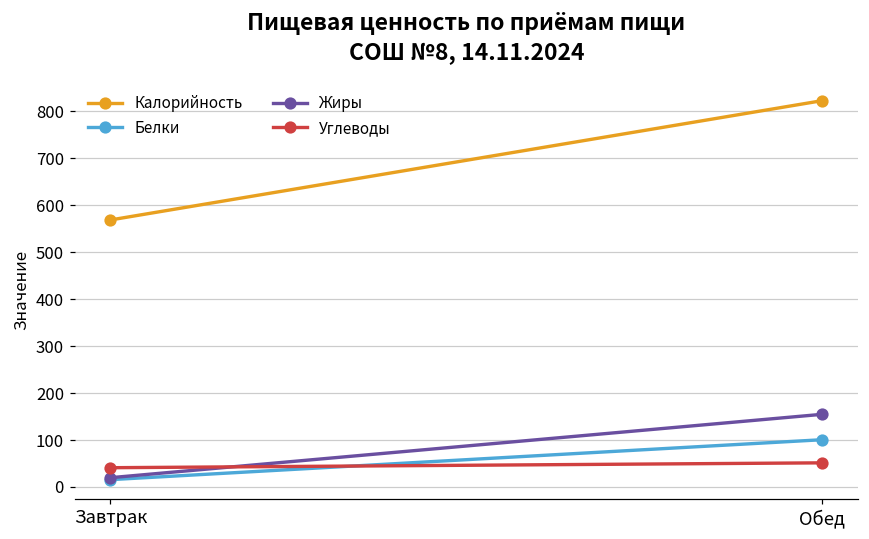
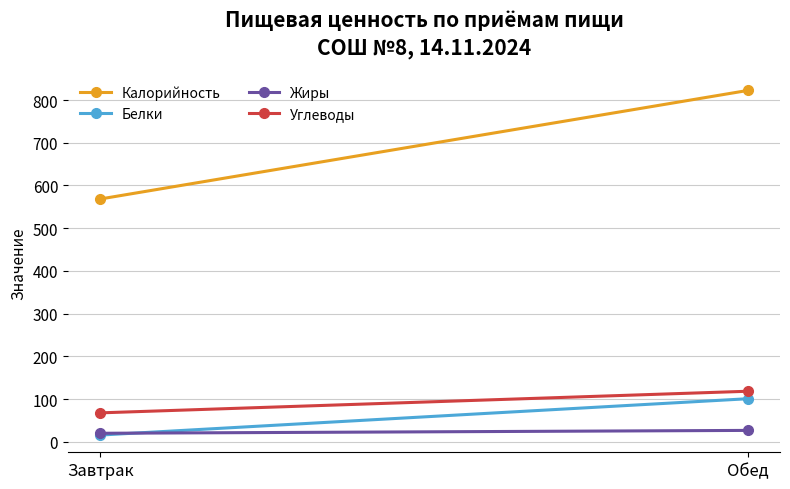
  {
    "Калорийность": {
      "Завтрак": 570,
      "Обед": 820
    },
    "Белки": {
      "Обед": 100
    },
    "Жиры": {
-     "Обед": 150
+     "Обед": 30
    },
    "Углеводы": {
-     "Завтрак": 40,
-     "Обед": 50
+     "Завтрак": 70,
+     "Обед": 120
    }
  }
